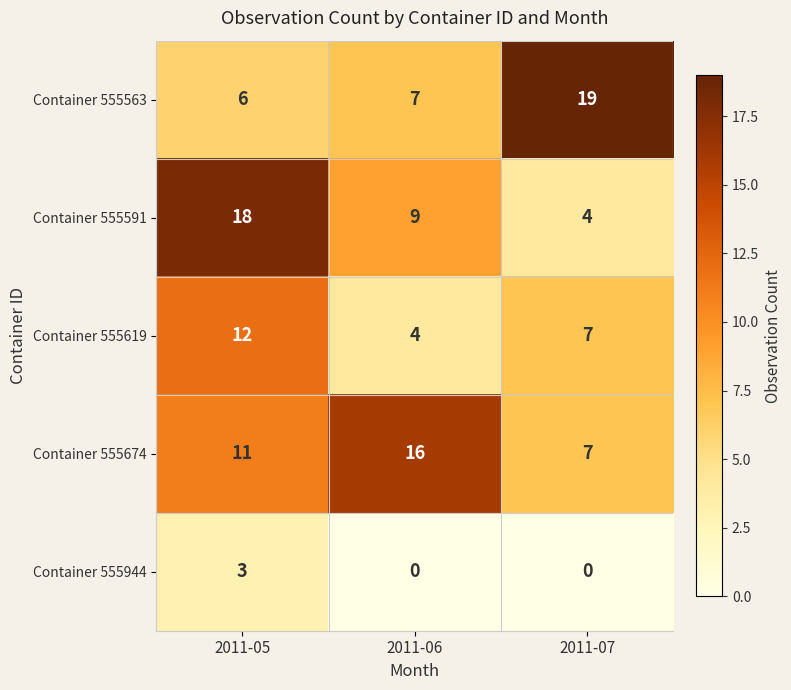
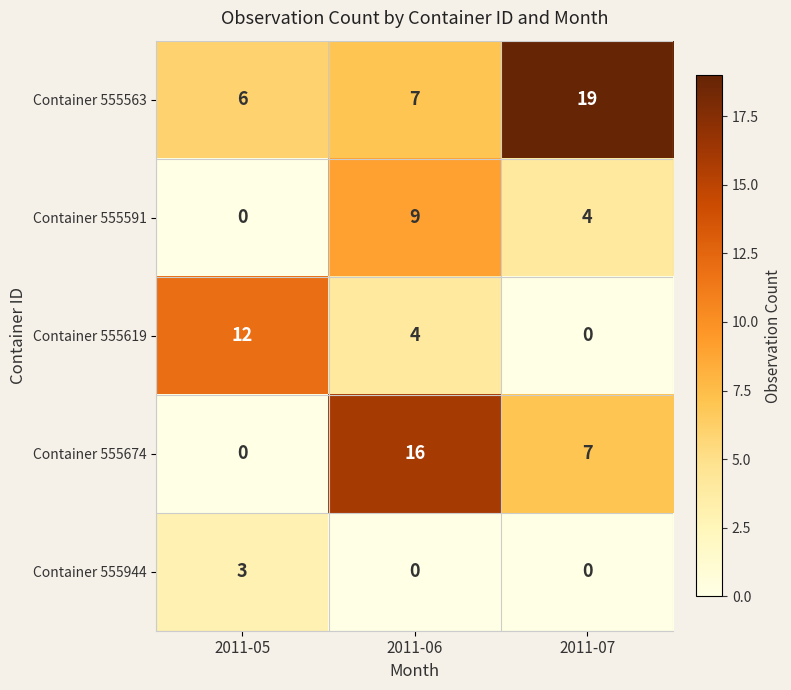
  {
    "Container 555563": {
      "2011-05": 6,
      "2011-06": 7,
      "2011-07": 19
    },
    "Container 555591": {
-     "2011-05": 18,
+     "2011-05": 0,
      "2011-06": 9,
      "2011-07": 4
    },
    "Container 555619": {
      "2011-05": 12,
      "2011-06": 4,
-     "2011-07": 7
+     "2011-07": 0
    },
    "Container 555674": {
-     "2011-05": 11,
+     "2011-05": 0,
      "2011-06": 16,
      "2011-07": 7
    },
    "Container 555944": {
      "2011-05": 3,
      "2011-06": 0,
      "2011-07": 0
    }
  }
